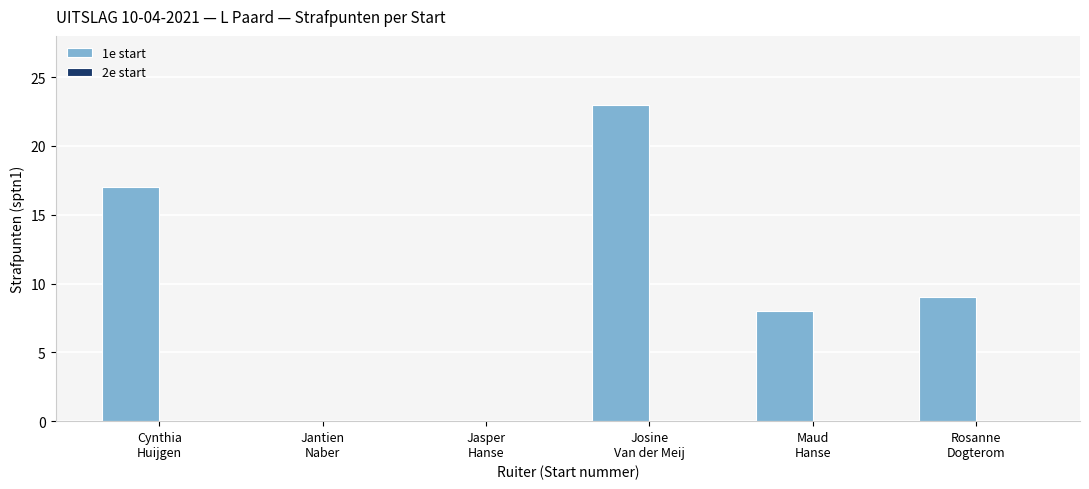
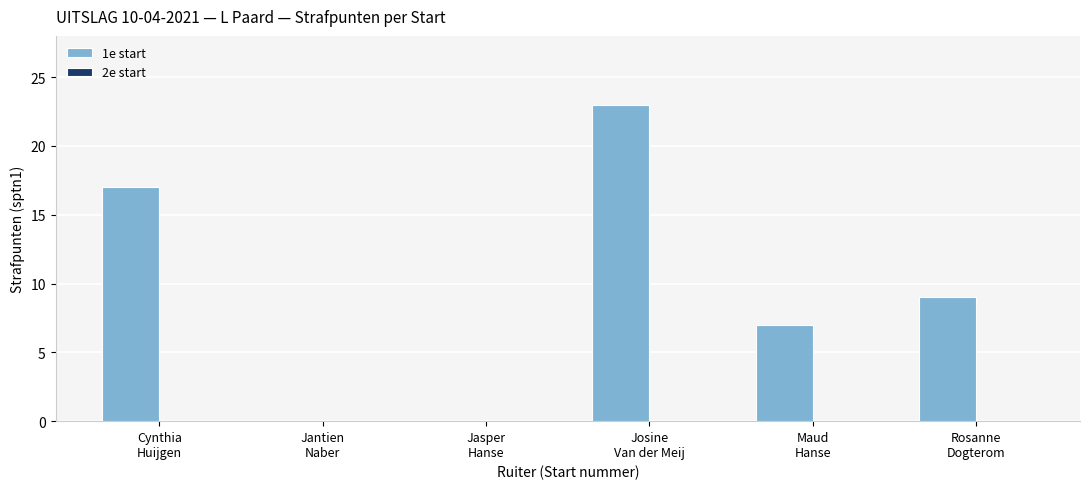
  {
    "1e start": {
      "Cynthia Huijgen": 17,
      "Jantien Naber": 0,
      "Jasper Hanse": 0,
      "Josine Van der Meij": 23,
-     "Maud Hanse": 8,
+     "Maud Hanse": 7,
      "Rosanne Dogterom": 9
    },
    "2e start": {
      "Cynthia Huijgen": 0,
      "Jantien Naber": 0,
      "Jasper Hanse": 0,
      "Josine Van der Meij": 0,
      "Maud Hanse": 0,
      "Rosanne Dogterom": 0
    }
  }
